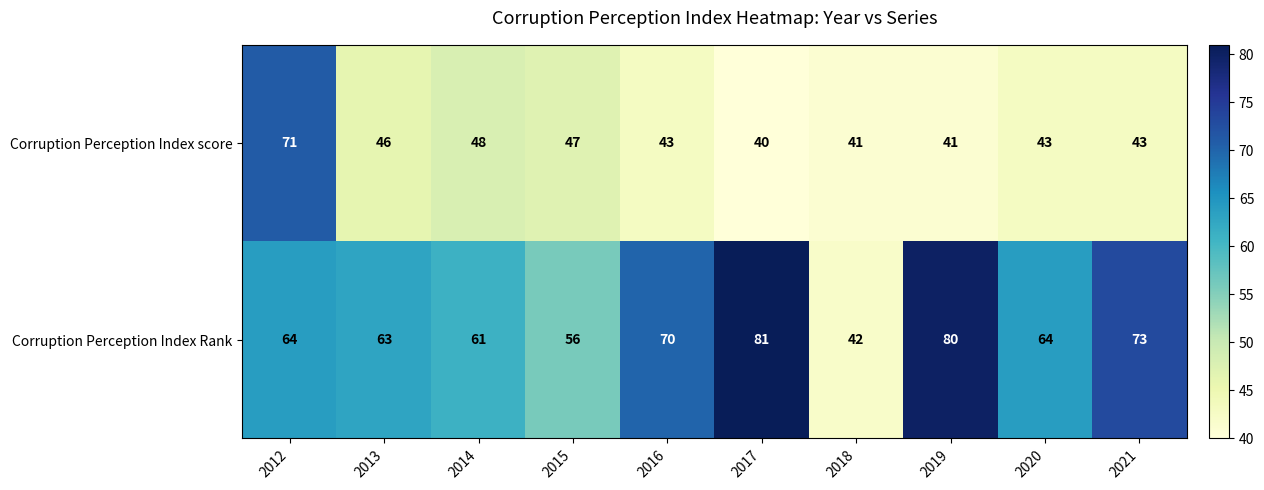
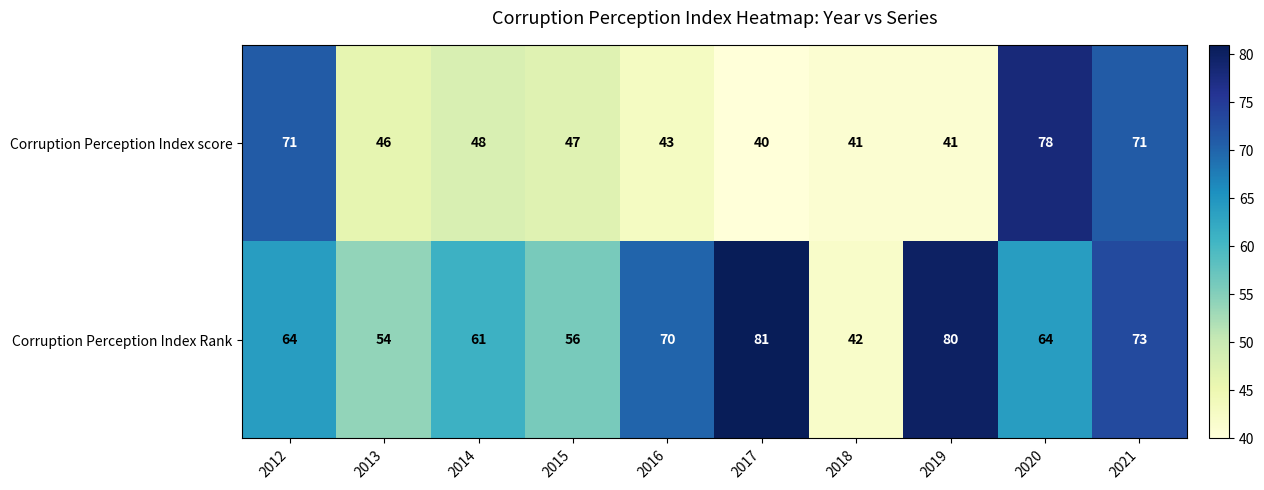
  {
    "Corruption Perception Index score": {
      "2012": 71,
      "2013": 46,
      "2014": 48,
      "2015": 47,
      "2016": 43,
      "2017": 40,
      "2018": 41,
      "2019": 41,
-     "2020": 43,
-     "2021": 43
+     "2020": 78,
+     "2021": 71
    },
    "Corruption Perception Index Rank": {
      "2012": 64,
-     "2013": 63,
+     "2013": 54,
      "2014": 61,
      "2015": 56,
      "2016": 70,
      "2017": 81,
      "2018": 42,
      "2019": 80,
      "2020": 64,
      "2021": 73
    }
  }
